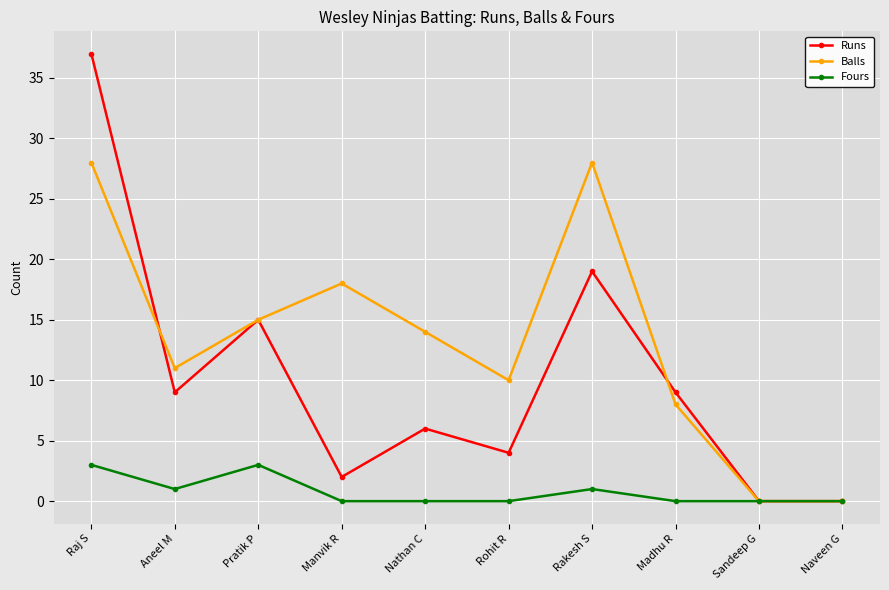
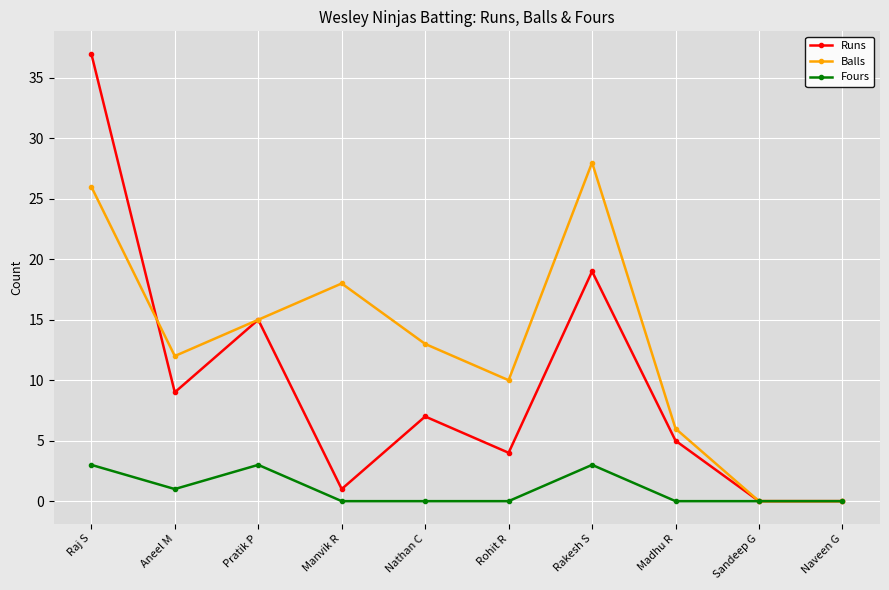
  {
    "Runs": {
      "Raj S": 37,
      "Aneel M": 9,
-     "Manvik R": 2,
-     "Nathan C": 6,
+     "Manvik R": 1,
+     "Nathan C": 7,
      "Rohit R": 4,
      "Rakesh S": 19,
-     "Madhu R": 9
+     "Madhu R": 5
    },
    "Balls": {
-     "Raj S": 28,
-     "Aneel M": 11,
+     "Raj S": 26,
+     "Aneel M": 12,
      "Manvik R": 18,
-     "Nathan C": 14,
+     "Nathan C": 13,
      "Rohit R": 10,
      "Rakesh S": 28,
-     "Madhu R": 8
+     "Madhu R": 6
    },
    "Fours": {
      "Raj S": 3,
      "Aneel M": 1,
      "Pratik P": 3,
      "Manvik R": 0,
      "Nathan C": 0,
      "Rohit R": 0,
-     "Rakesh S": 1,
+     "Rakesh S": 3,
      "Madhu R": 0
    }
  }
